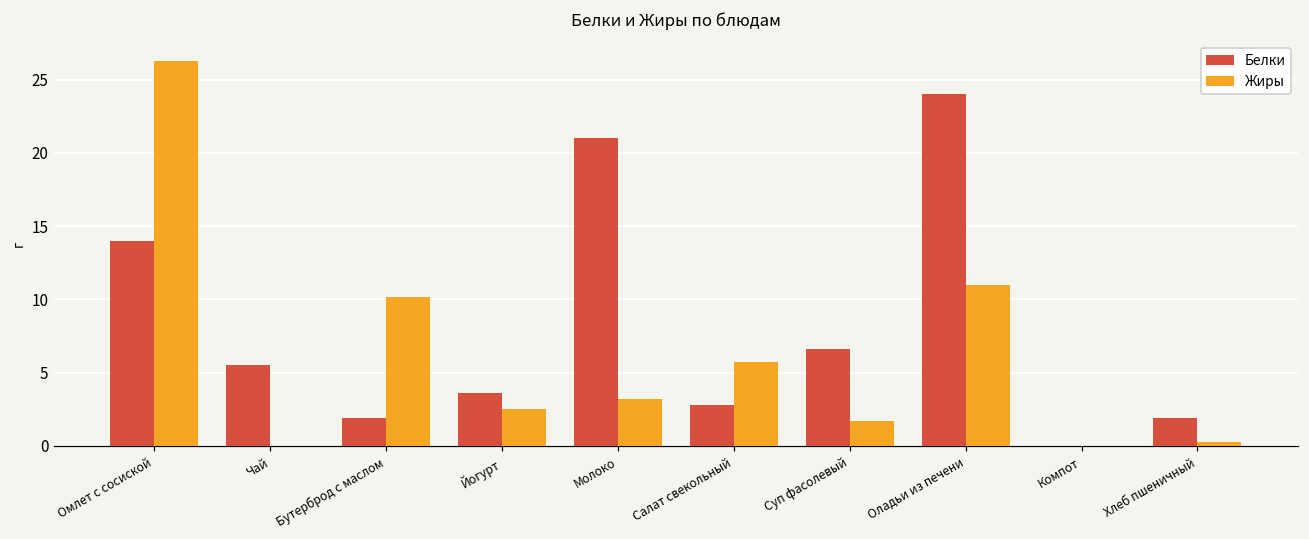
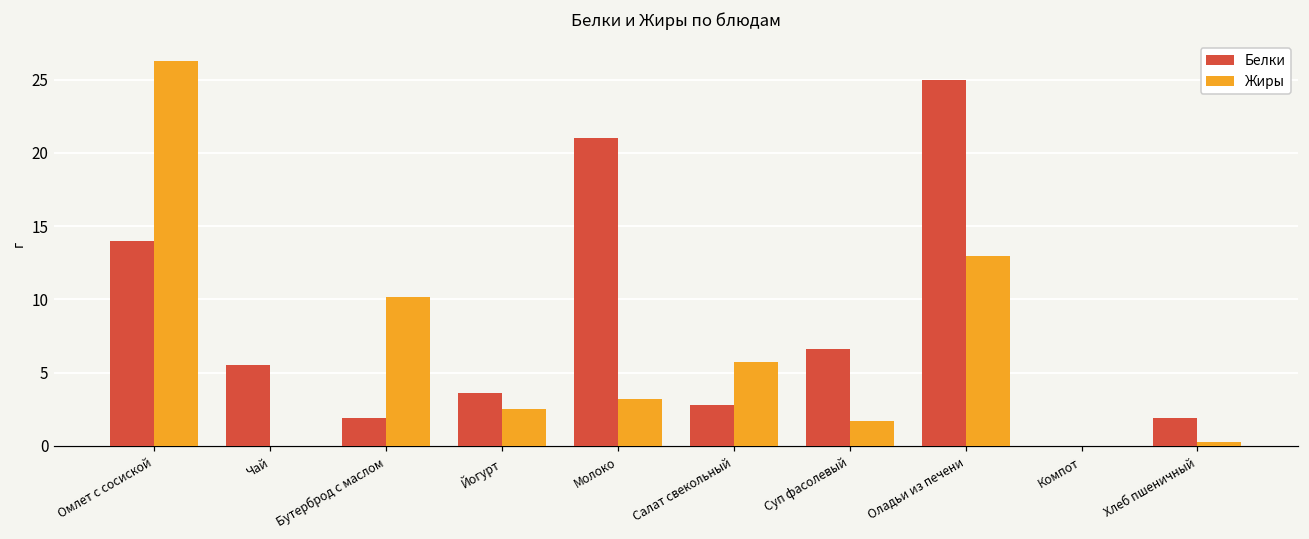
  {
    "Белки": {
      "Омлет с сосиской": 14,
      "Чай": 5.5,
      "Бутерброд с маслом": 2,
      "Йогурт": 3.6,
      "Молоко": 21,
      "Салат свекольный": 2.8,
      "Суп фасолевый": 6.6,
-     "Оладьи из печени": 24,
+     "Оладьи из печени": 25,
      "Компот": 0,
      "Хлеб пшеничный": 2
    },
    "Жиры": {
      "Омлет с сосиской": 26.3,
      "Чай": 0,
      "Бутерброд с маслом": 10.2,
      "Йогурт": 2.5,
      "Молоко": 3.2,
      "Салат свекольный": 5.7,
      "Суп фасолевый": 1.7,
-     "Оладьи из печени": 11,
+     "Оладьи из печени": 13,
      "Компот": 0,
      "Хлеб пшеничный": 0.3
    }
  }
